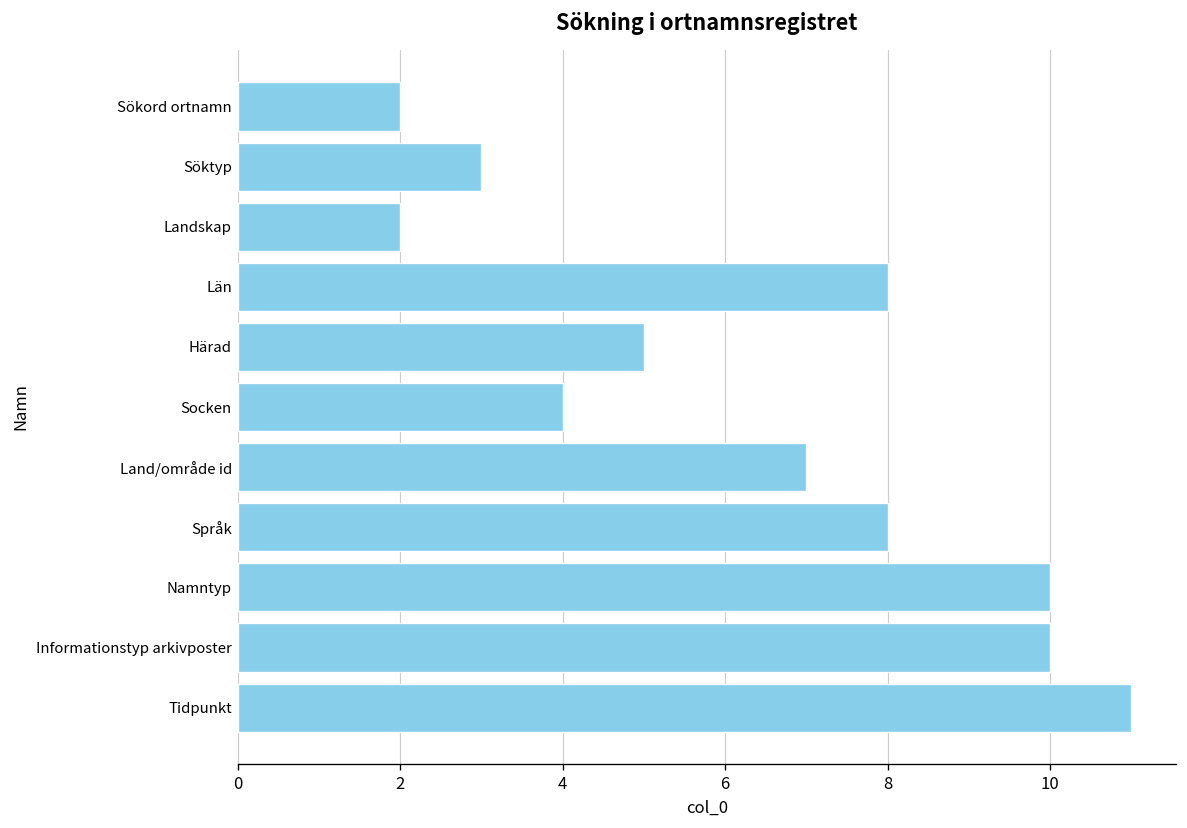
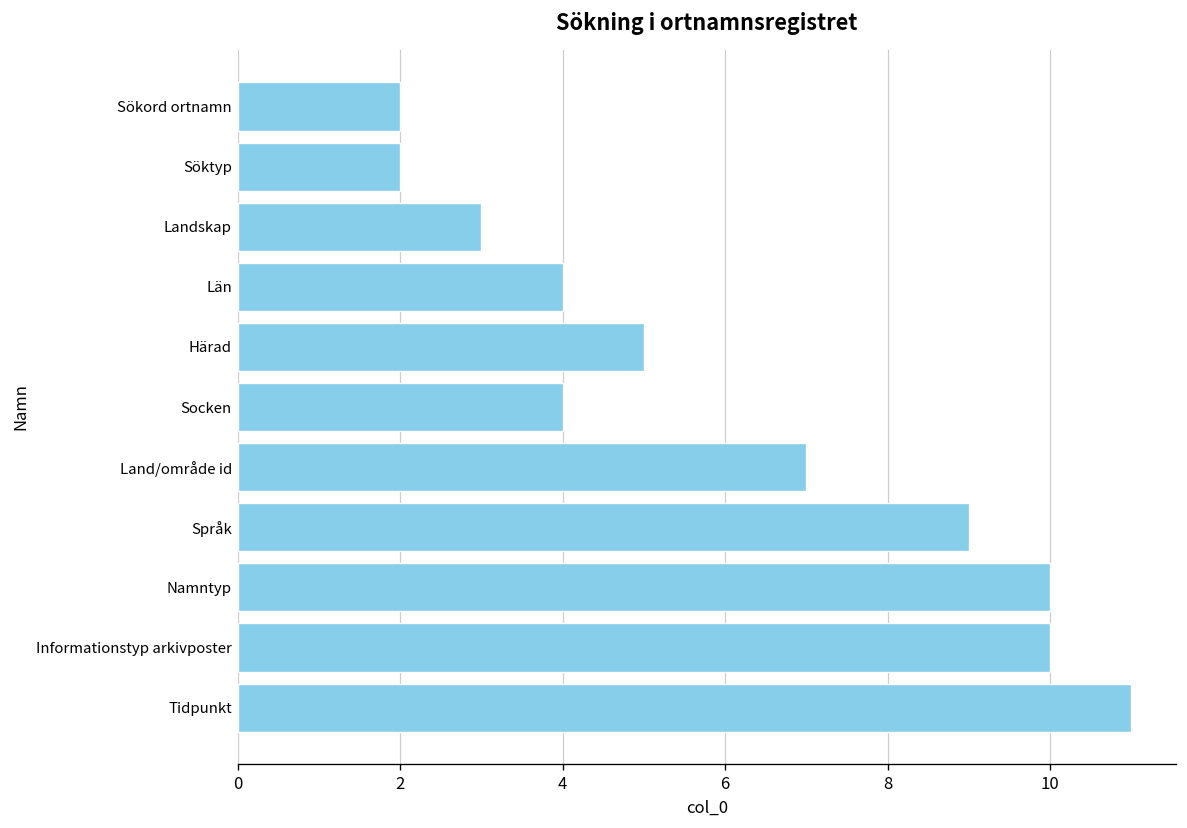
  {
    "Sökord ortnamn": 2,
-   "Söktyp": 3,
-   "Landskap": 2,
-   "Län": 8,
+   "Söktyp": 2,
+   "Landskap": 3,
+   "Län": 4,
    "Härad": 5,
    "Socken": 4,
    "Land/område id": 7,
-   "Språk": 8,
+   "Språk": 9,
    "Namntyp": 10,
    "Informationstyp arkivposter": 10,
    "Tidpunkt": 11
  }
